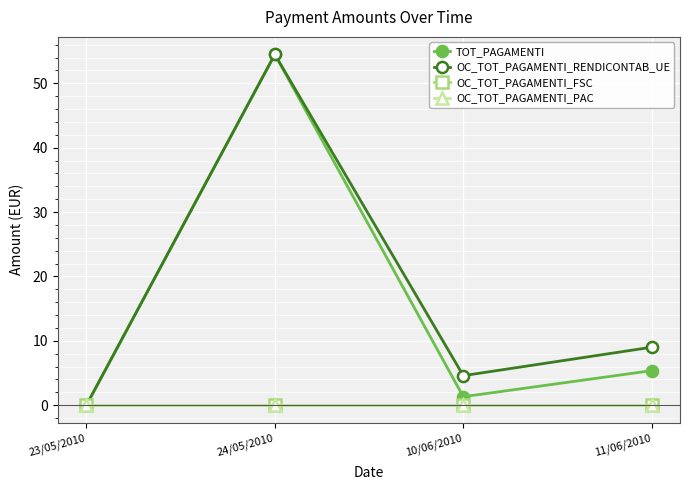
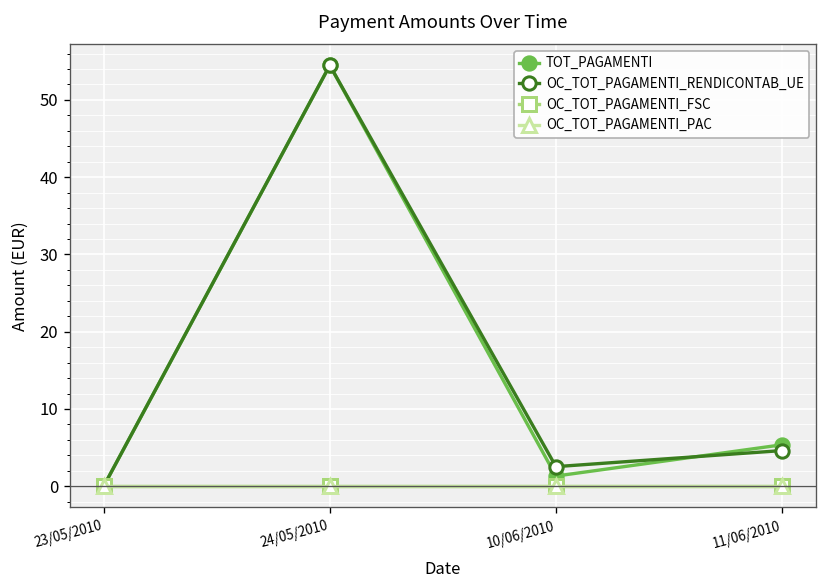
  {
    "TOT_PAGAMENTI": {
      "10/06/2010": 1,
      "11/06/2010": 5
    },
    "OC_TOT_PAGAMENTI_RENDICONTAB_UE": {
-     "10/06/2010": 5,
-     "11/06/2010": 9
+     "10/06/2010": 3,
+     "11/06/2010": 5
    },
    "OC_TOT_PAGAMENTI_PAC": {
      "24/05/2010": 0,
      "10/06/2010": 0,
      "11/06/2010": 0
    }
  }
